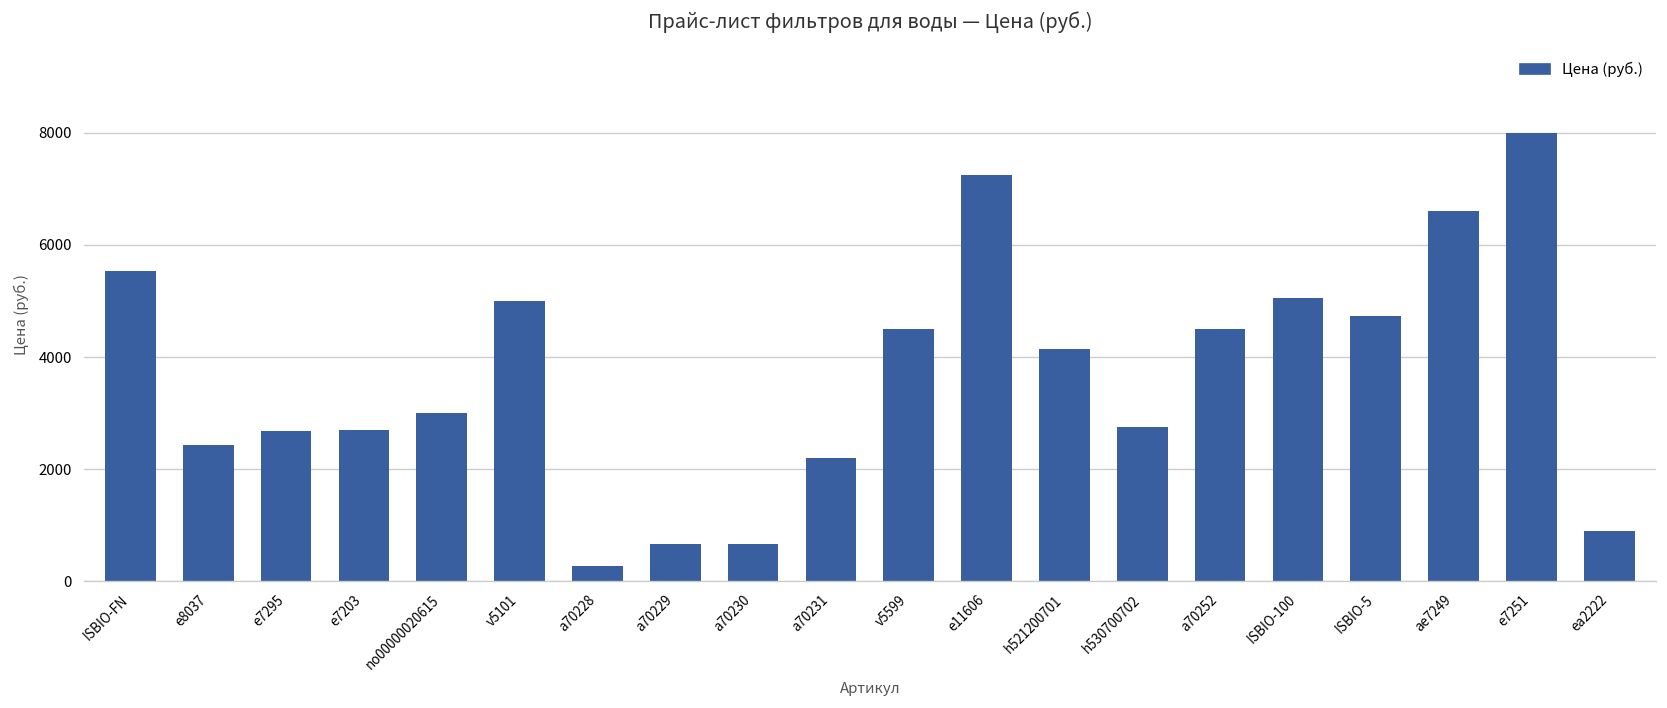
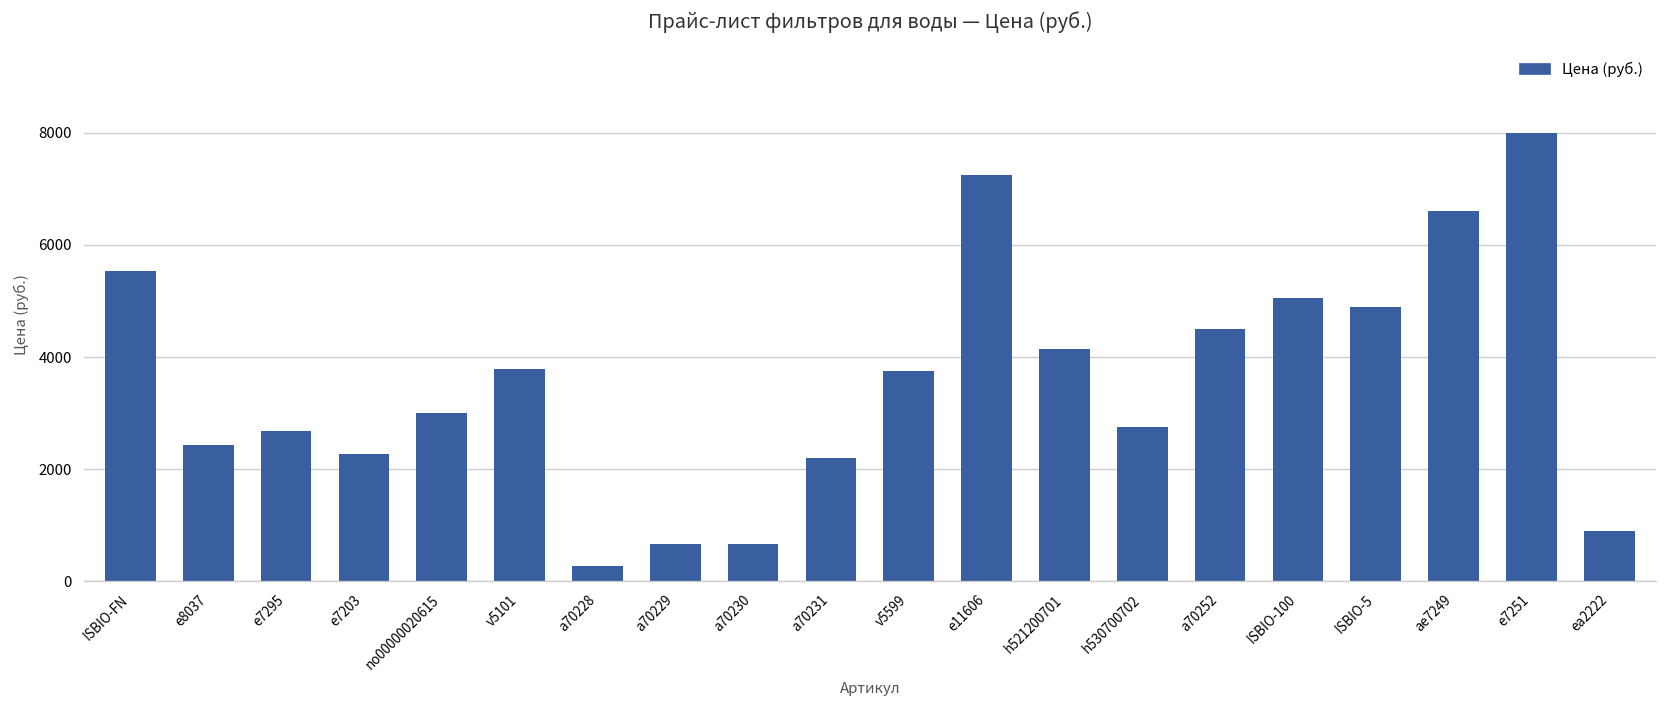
  {
    "ISBIO-FN": 5500,
    "e8037": 2400,
    "e7295": 2700,
-   "e7203": 2700,
+   "e7203": 2300,
    "no00000020615": 3000,
-   "v5101": 5000,
+   "v5101": 3800,
    "a70228": 300,
    "a70229": 700,
    "a70230": 700,
    "a70231": 2200,
-   "v5599": 4500,
+   "v5599": 3700,
    "e11606": 7200,
    "h521200701": 4100,
    "h530700702": 2800,
    "a70252": 4500,
    "ISBIO-100": 5100,
-   "ISBIO-5": 4700,
+   "ISBIO-5": 4900,
    "ae7249": 6600,
    "e7251": 8000,
    "ea2222": 900
  }
